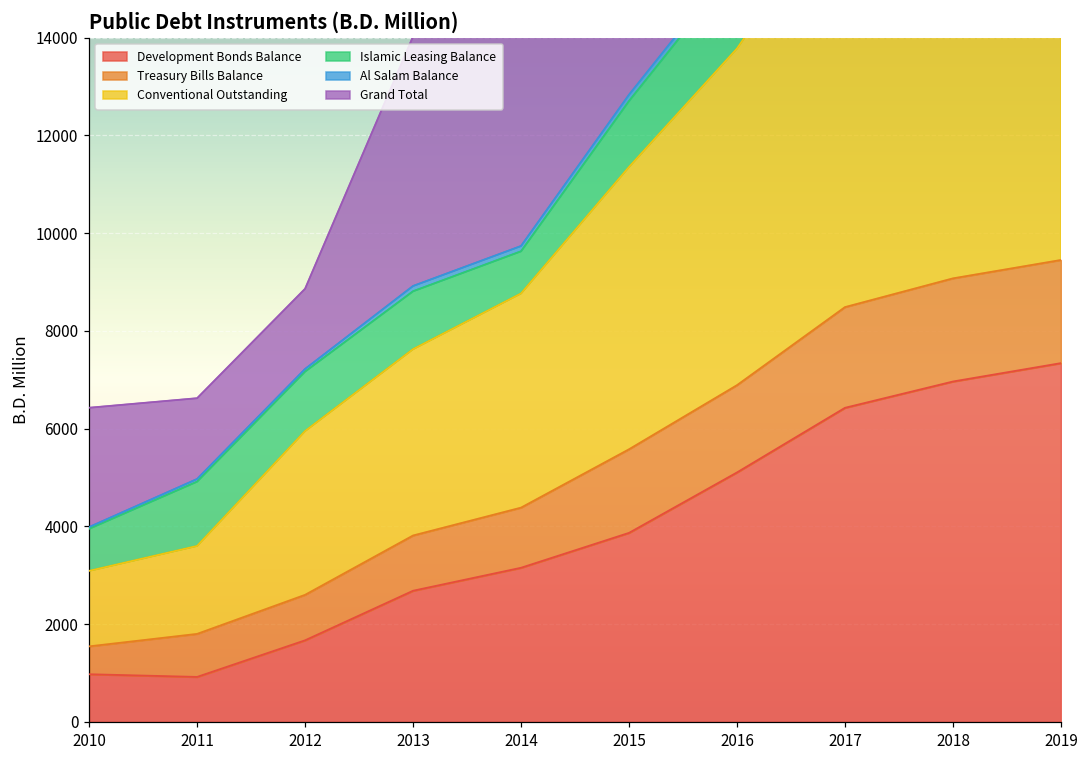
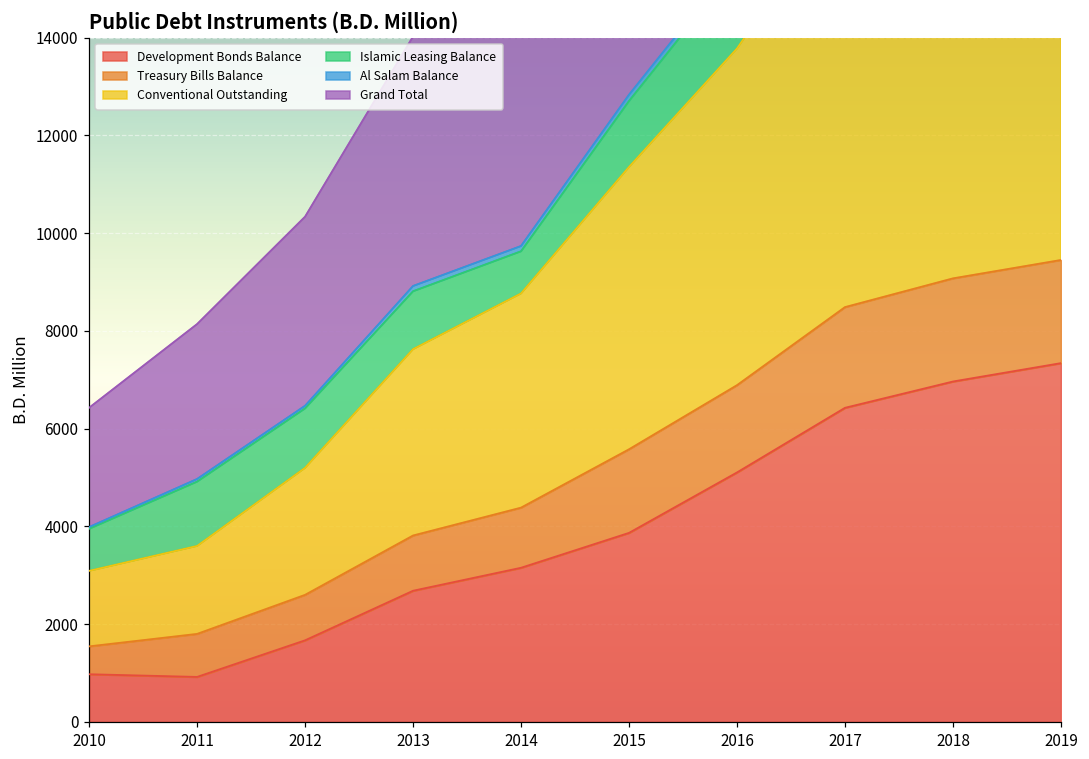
  {
    "Conventional Outstanding": {
      "2010": 1500,
      "2011": 1800,
-     "2012": 3400,
+     "2012": 2600,
      "2013": 3800,
      "2014": 4400,
      "2015": 5800,
      "2016": 6900
    },
    "Islamic Leasing Balance": {
      "2013": 1200,
      "2014": 900,
      "2015": 1300
    },
    "Al Salam Balance": {
      "2013": 100,
      "2014": 100,
      "2015": 100
    },
    "Grand Total": {
      "2010": 2400,
-     "2011": 1700,
-     "2012": 1600,
+     "2011": 3200,
+     "2012": 3900,
      "2013": 5100
    }
  }
